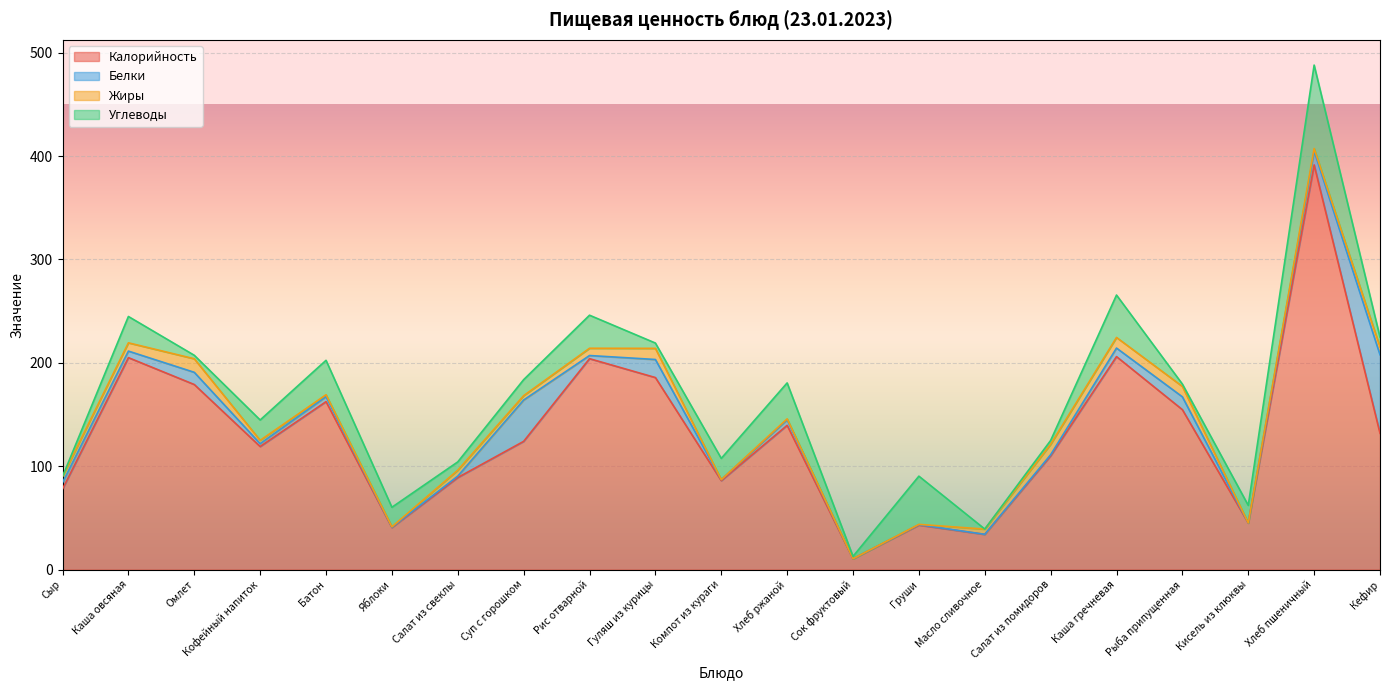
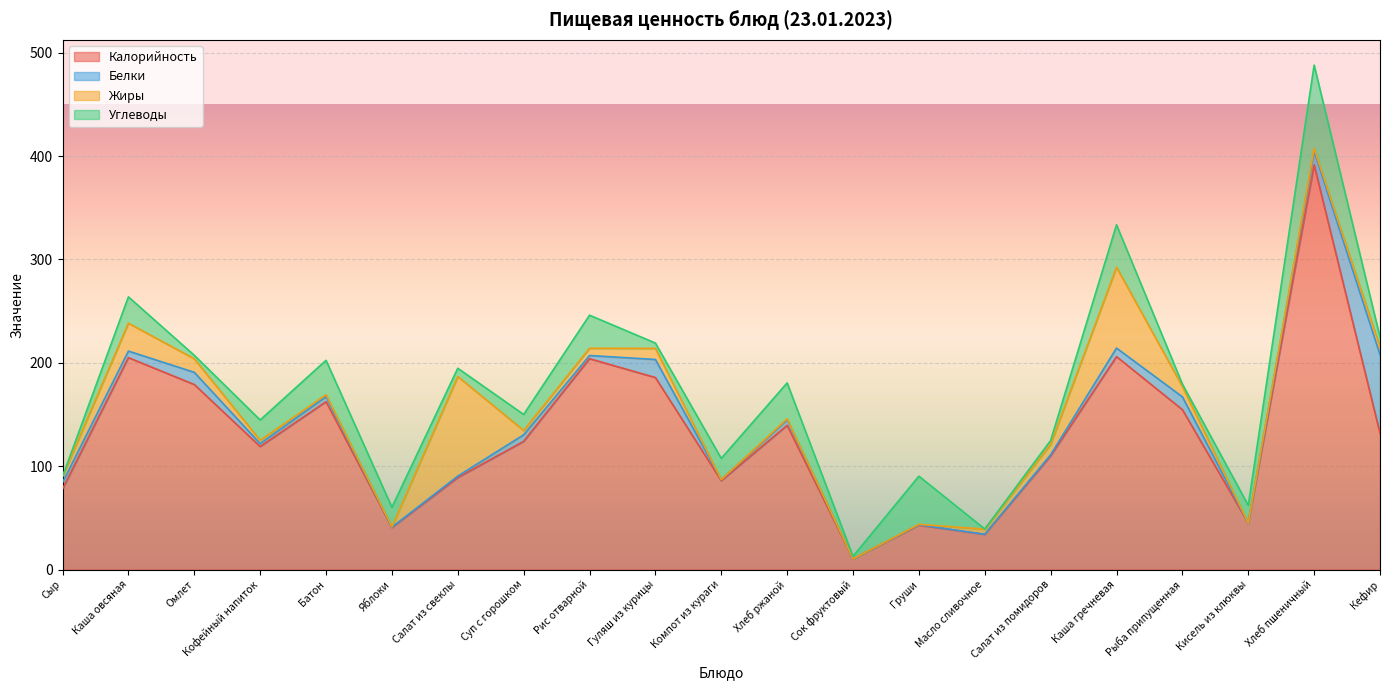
  {
    "Калорийность": {
      "Сыр": 78,
      "Каша овсяная": 205,
      "Омлет": 179,
      "Кофейный напиток": 119,
      "Батон": 162,
      "Суп с горошком": 124,
      "Рис отварной": 204,
      "Гуляш из курицы": 186,
      "Хлеб ржаной": 140,
      "Каша гречневая": 206,
      "Рыба припущенная": 155,
      "Хлеб пшеничный": 391,
      "Кефир": 132
    },
    "Белки": {
      "Сыр": 6,
      "Каша овсяная": 6,
      "Омлет": 12,
      "Кофейный напиток": 3,
-     "Суп с горошком": 40,
+     "Суп с горошком": 6,
      "Рис отварной": 3,
      "Гуляш из курицы": 17,
      "Каша гречневая": 8,
      "Рыба припущенная": 12,
      "Хлеб пшеничный": 13,
      "Кефир": 76
    },
    "Жиры": {
-     "Каша овсяная": 8,
+     "Каша овсяная": 27,
      "Омлет": 13,
      "Кофейный напиток": 3,
-     "Салат из свеклы": 6,
+     "Салат из свеклы": 96,
      "Суп с горошком": 4,
      "Рис отварной": 7,
      "Гуляш из курицы": 11,
      "Салат из помидоров": 10,
-     "Каша гречневая": 10,
+     "Каша гречневая": 78,
      "Хлеб пшеничный": 3,
      "Кефир": 7
    },
    "Углеводы": {
      "Каша овсяная": 25,
      "Омлет": 3,
      "Кофейный напиток": 20,
      "Батон": 33,
      "Яблоки": 19,
      "Салат из свеклы": 8,
      "Суп с горошком": 15,
      "Рис отварной": 32,
      "Гуляш из курицы": 5,
      "Компот из кураги": 21,
      "Хлеб ржаной": 35,
      "Груши": 47,
      "Салат из помидоров": 4,
      "Каша гречневая": 41,
      "Кисель из клюквы": 17,
      "Хлеб пшеничный": 81,
      "Кефир": 10
    }
  }
